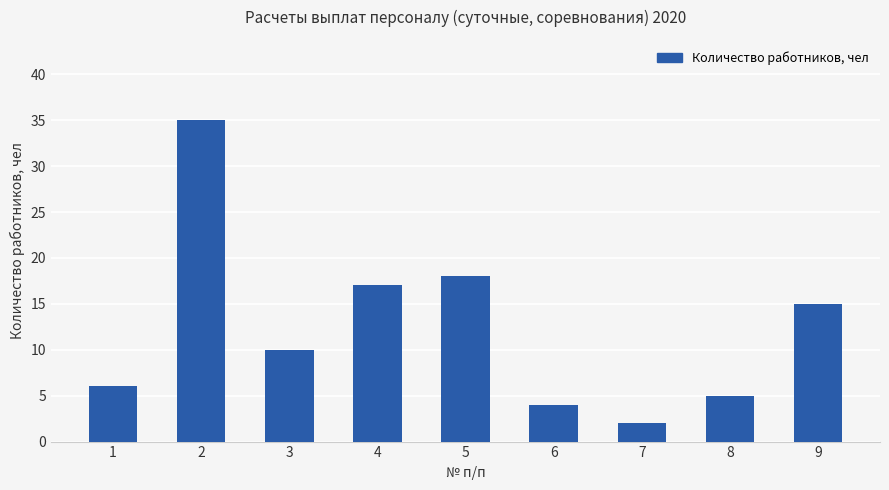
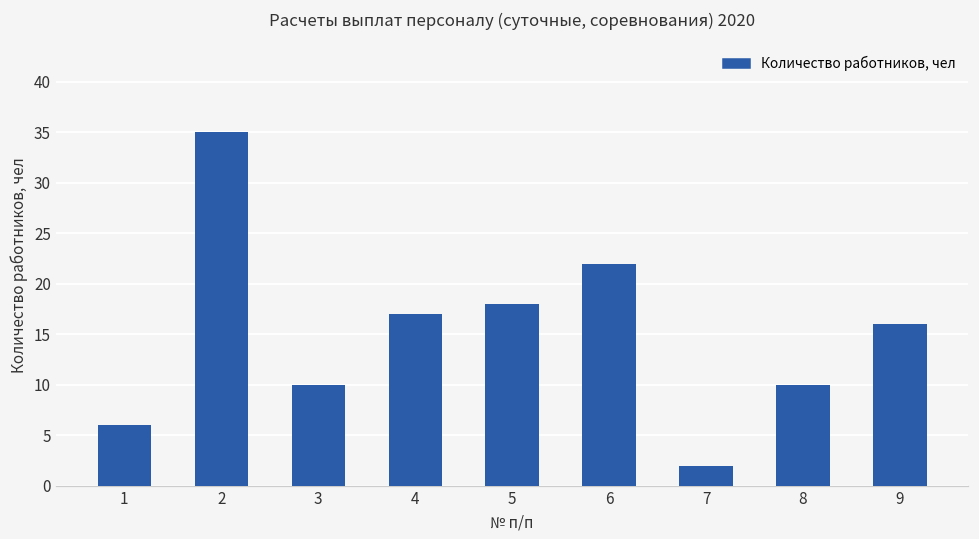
  {
    "1": 6,
    "2": 35,
    "3": 10,
    "4": 17,
    "5": 18,
-   "6": 4,
+   "6": 22,
    "7": 2,
-   "8": 5,
-   "9": 15
+   "8": 10,
+   "9": 16
  }
